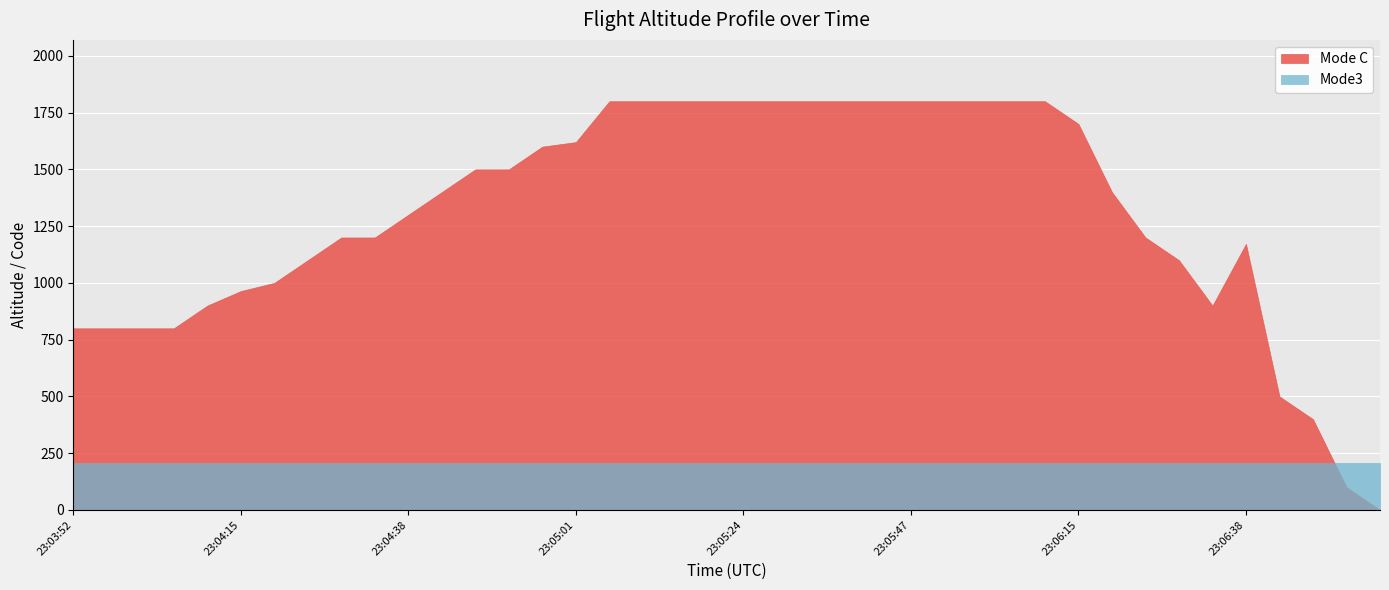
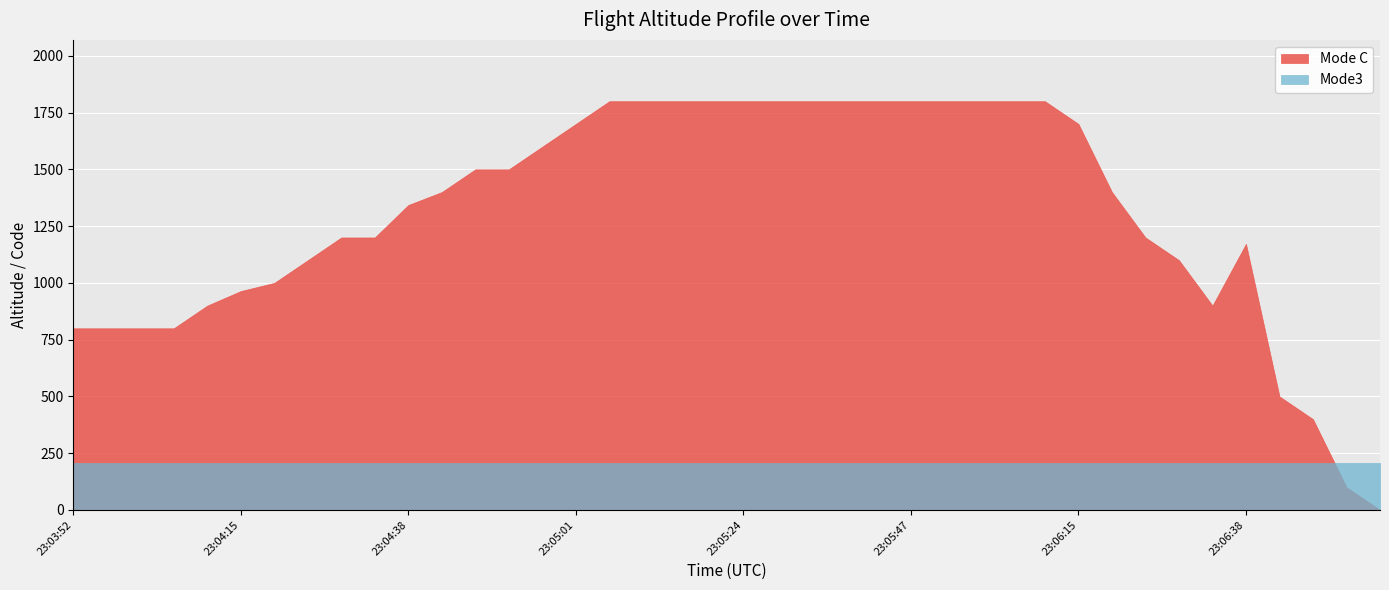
  {
    "Mode C": {
      "23:03:52": 800,
      "23:04:15": 960,
-     "23:04:38": 1300,
-     "23:05:01": 1620,
+     "23:04:38": 1340,
+     "23:05:01": 1700,
      "23:05:24": 1800,
      "23:05:47": 1800,
      "23:06:15": 1700,
      "23:06:38": 1170
    },
    "Mode3": {
      "23:03:52": 210,
      "23:04:15": 210,
      "23:04:38": 210,
      "23:05:01": 210,
      "23:05:24": 210,
      "23:05:47": 210,
      "23:06:15": 210,
      "23:06:38": 210
    }
  }
